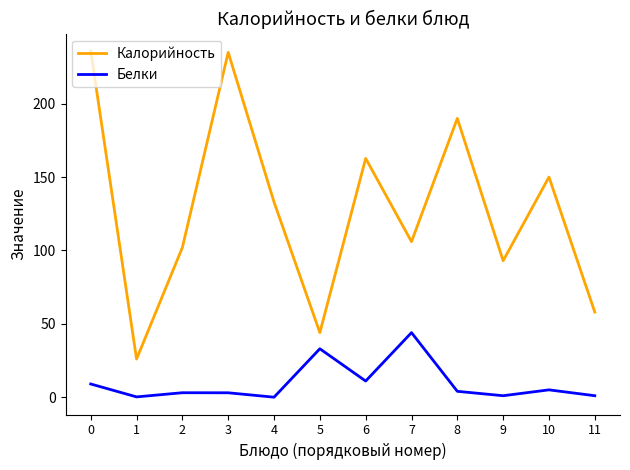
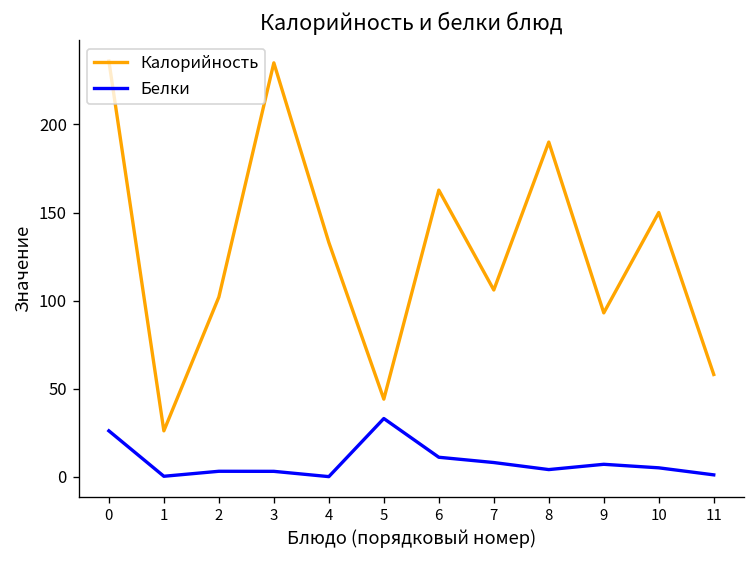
  {
    "Калорийность": {
      "1": 26,
      "2": 102,
      "3": 235,
      "4": 133,
      "5": 44,
      "6": 163,
      "7": 106,
      "8": 190,
      "9": 93,
      "10": 150,
      "11": 58
    },
    "Белки": {
-     "0": 9,
+     "0": 26,
      "1": 0,
      "2": 3,
      "3": 3,
      "4": 0,
      "5": 33,
      "6": 11,
-     "7": 44,
+     "7": 8,
      "8": 4,
-     "9": 1,
+     "9": 7,
      "10": 5,
      "11": 1
    }
  }
